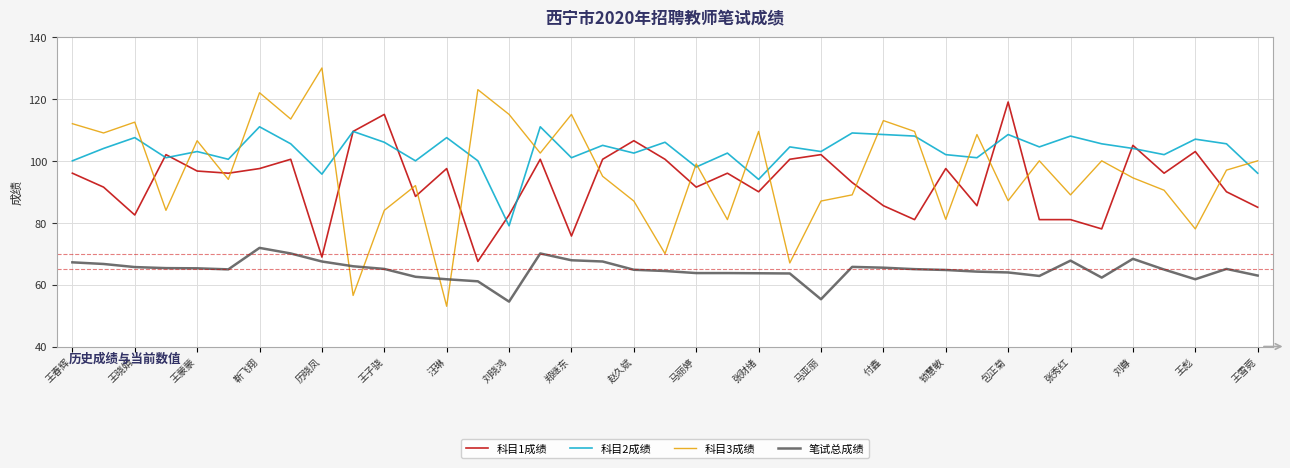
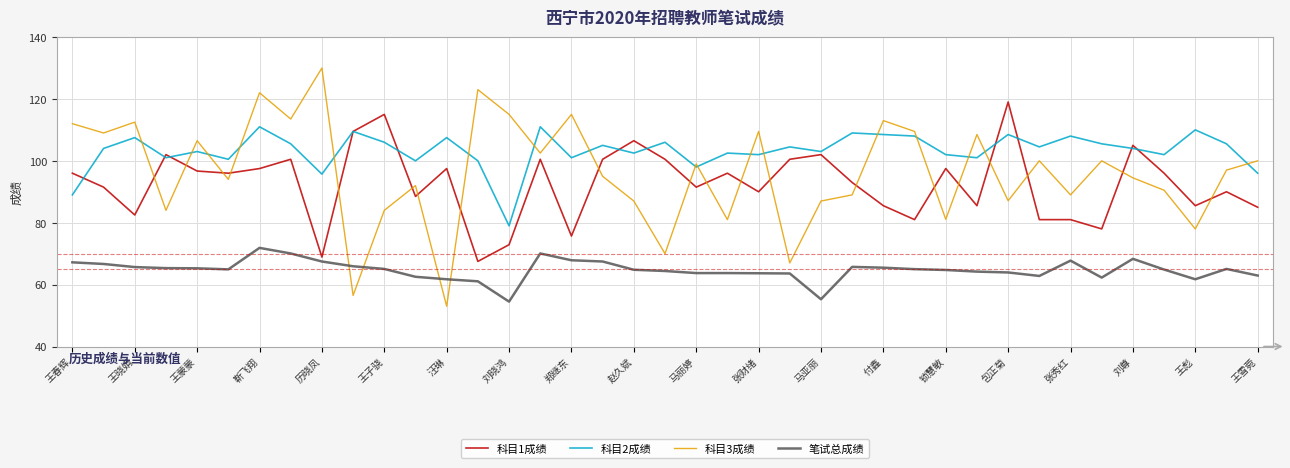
  {
    "科目1成绩": {
      "王春辉": 96,
      "王晓娟": 83,
      "王蒙蒙": 97,
      "靳飞翔": 98,
      "历晓凤": 69,
      "王子骁": 115,
      "汪琳": 98,
-     "刘晓鸿": 83,
+     "刘晓鸿": 73,
      "郑继东": 76,
      "赵久斌": 107,
      "马丽婷": 92,
      "张财绪": 90,
      "马亚丽": 102,
      "付鑫": 86,
      "锁慧敏": 98,
      "包正菊": 119,
      "张秀红": 81,
      "刘尊": 105,
-     "王彪": 103,
+     "王彪": 86,
      "王雪菀": 85
    },
    "科目2成绩": {
-     "王春辉": 100,
+     "王春辉": 89,
      "王晓娟": 108,
      "王蒙蒙": 103,
      "靳飞翔": 111,
      "历晓凤": 96,
      "王子骁": 106,
      "汪琳": 108,
      "刘晓鸿": 79,
      "郑继东": 101,
      "赵久斌": 103,
      "马丽婷": 98,
-     "张财绪": 94,
+     "张财绪": 102,
      "马亚丽": 103,
      "付鑫": 109,
      "锁慧敏": 102,
      "包正菊": 109,
      "张秀红": 108,
      "刘尊": 104,
-     "王彪": 107,
+     "王彪": 110,
      "王雪菀": 96
    },
    "科目3成绩": {
      "王春辉": 112,
      "王晓娟": 113,
      "王蒙蒙": 107,
      "靳飞翔": 122,
      "历晓凤": 130,
      "王子骁": 84,
      "汪琳": 53,
      "刘晓鸿": 115,
      "郑继东": 115,
      "赵久斌": 87,
      "马丽婷": 99,
      "张财绪": 110,
      "马亚丽": 87,
      "付鑫": 113,
      "锁慧敏": 81,
      "包正菊": 87,
      "张秀红": 89,
      "刘尊": 95,
      "王彪": 78,
      "王雪菀": 100
    },
    "笔试总成绩": {
      "王春辉": 67,
      "王晓娟": 66,
      "王蒙蒙": 65,
      "靳飞翔": 72,
      "历晓凤": 67,
      "王子骁": 65,
      "汪琳": 62,
      "刘晓鸿": 55,
      "郑继东": 68,
      "赵久斌": 65,
      "马丽婷": 64,
      "张财绪": 64,
      "马亚丽": 55,
      "付鑫": 65,
      "锁慧敏": 65,
      "包正菊": 64,
      "张秀红": 68,
      "刘尊": 68,
      "王彪": 62,
      "王雪菀": 63
    }
  }
